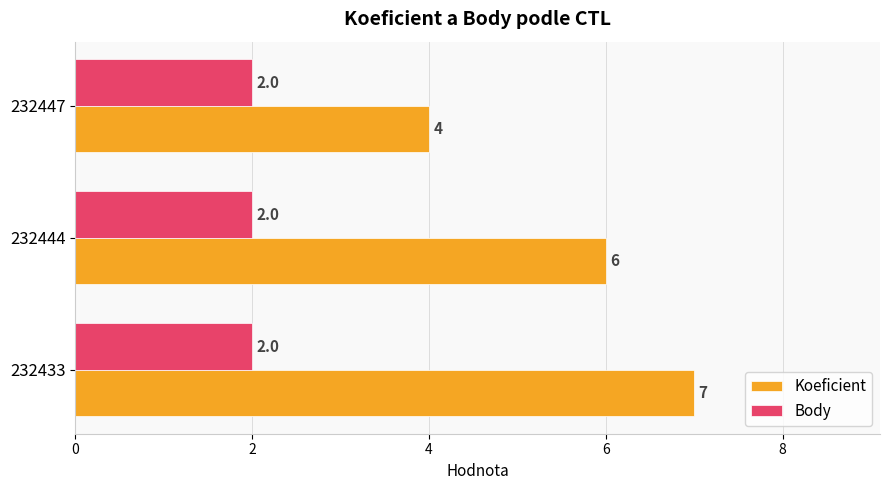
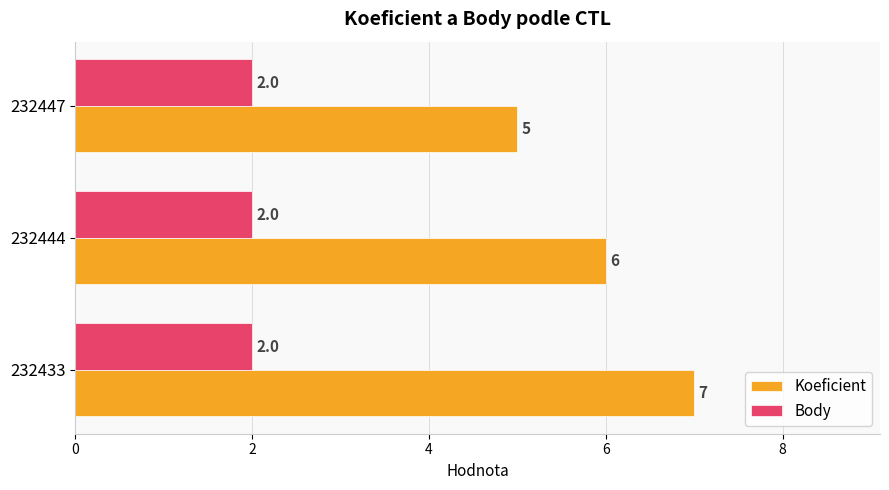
  {
    "Koeficient": {
-     "232447": 4,
+     "232447": 5,
      "232444": 6,
      "232433": 7
    },
    "Body": {
      "232447": 2.0,
      "232444": 2.0,
      "232433": 2.0
    }
  }
